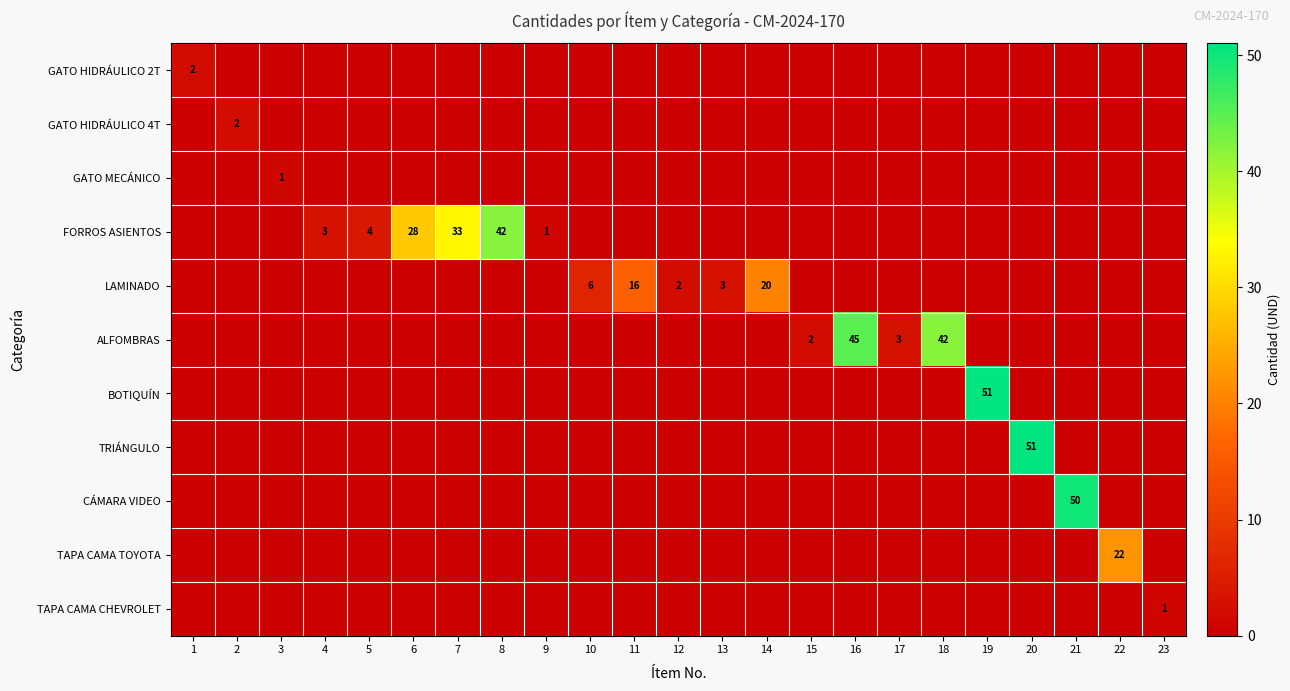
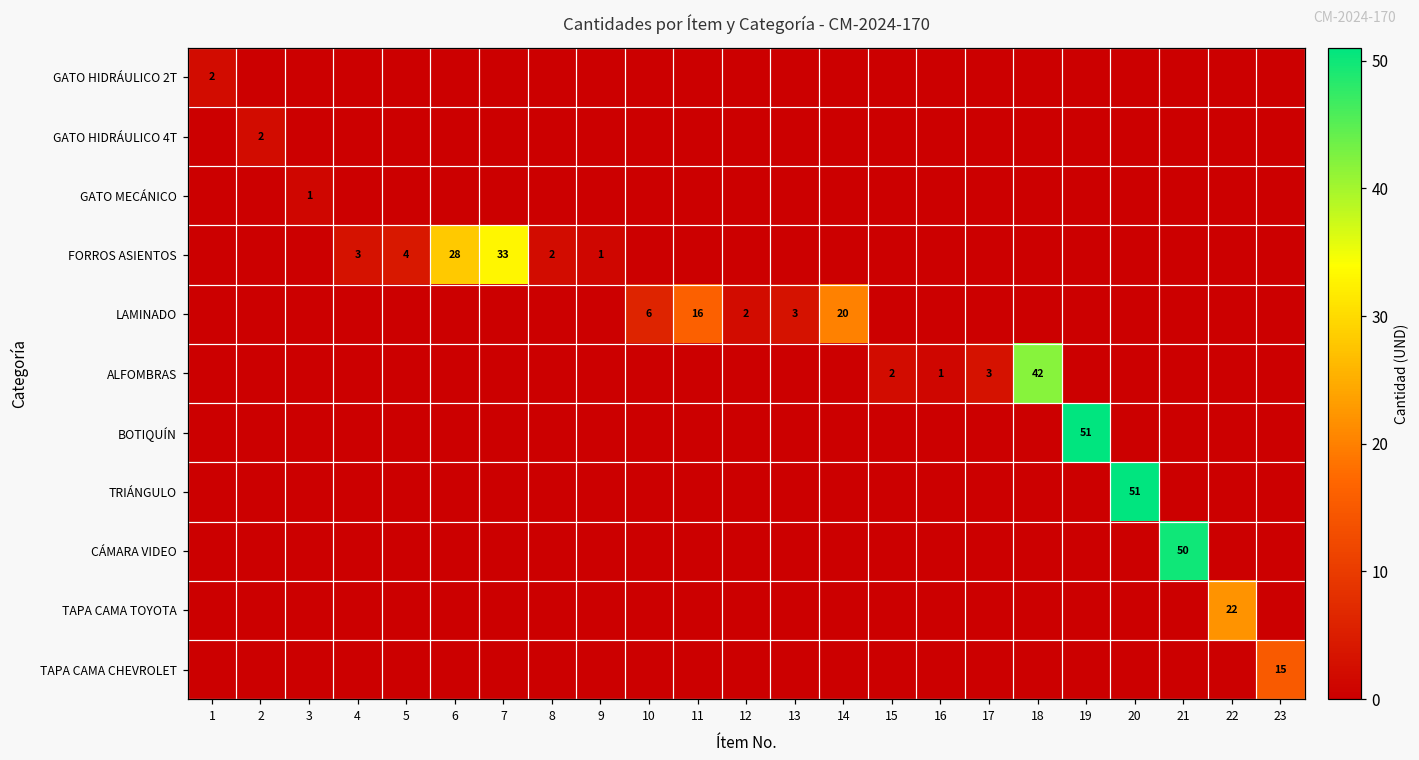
  {
    "GATO HIDRÁULICO 2T": {
      "1": 2
    },
    "GATO HIDRÁULICO 4T": {
      "2": 2
    },
    "GATO MECÁNICO": {
      "3": 1
    },
    "FORROS ASIENTOS": {
      "4": 3,
      "5": 4,
      "6": 28,
      "7": 33,
-     "8": 42,
+     "8": 2,
      "9": 1
    },
    "LAMINADO": {
      "10": 6,
      "11": 16,
      "12": 2,
      "13": 3,
      "14": 20
    },
    "ALFOMBRAS": {
      "15": 2,
-     "16": 45,
+     "16": 1,
      "17": 3,
      "18": 42
    },
    "BOTIQUÍN": {
      "19": 51
    },
    "TRIÁNGULO": {
      "20": 51
    },
    "CÁMARA VIDEO": {
      "21": 50
    },
    "TAPA CAMA TOYOTA": {
      "22": 22
    },
    "TAPA CAMA CHEVROLET": {
-     "23": 1
+     "23": 15
    }
  }
